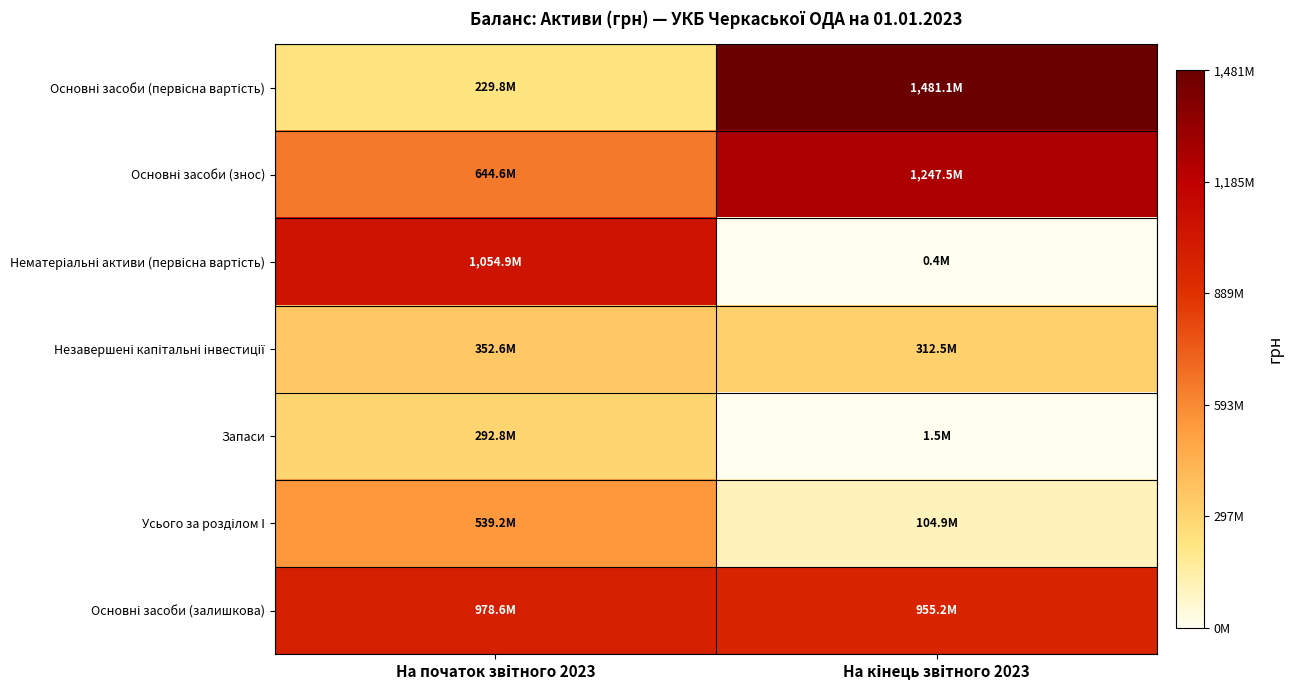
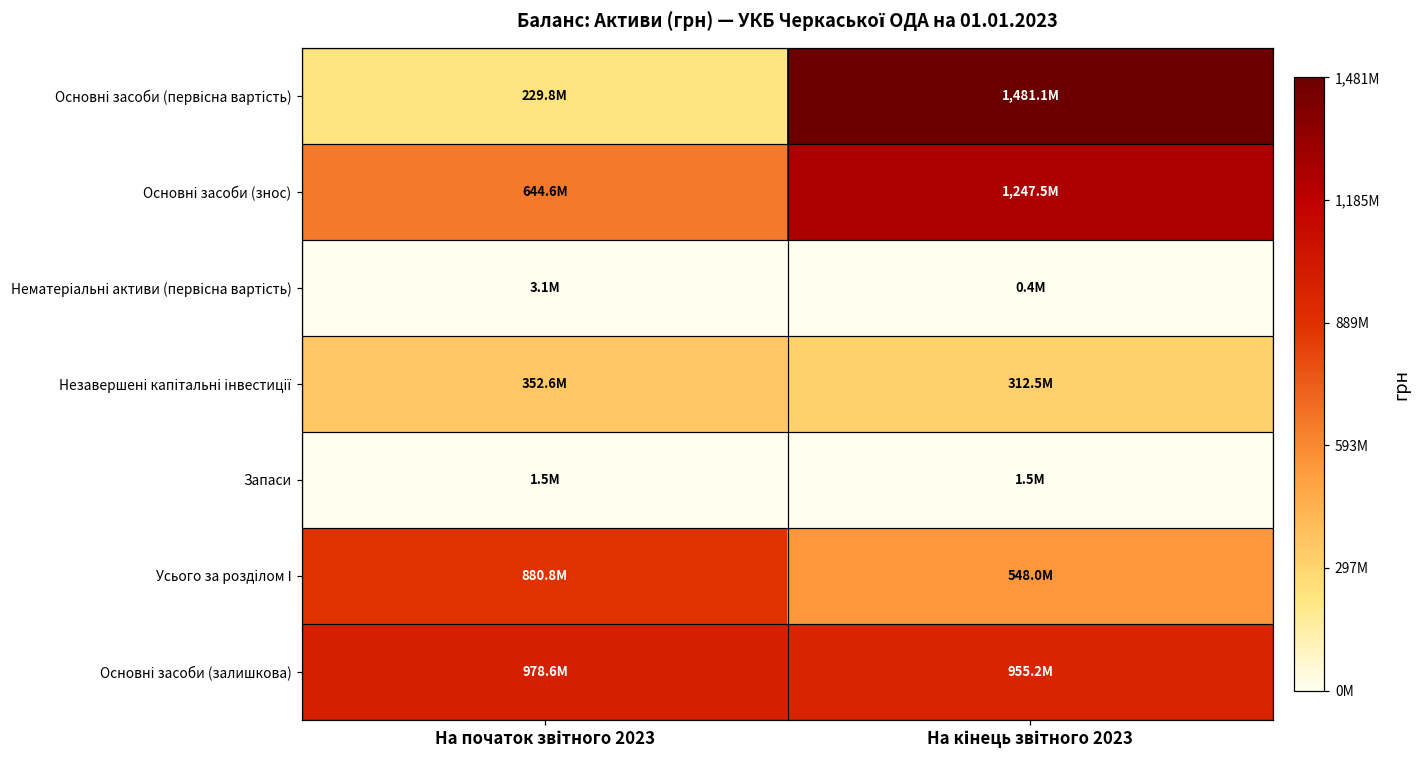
  {
    "Основні засоби (первісна вартість)": {
      "На початок звітного 2023": "229.8M",
      "На кінець звітного 2023": "1,481.1M"
    },
    "Основні засоби (знос)": {
      "На початок звітного 2023": "644.6M",
      "На кінець звітного 2023": "1,247.5M"
    },
    "Нематеріальні активи (первісна вартість)": {
-     "На початок звітного 2023": "1,054.9M",
+     "На початок звітного 2023": "3.1M",
      "На кінець звітного 2023": "0.4M"
    },
    "Незавершені капітальні інвестиції": {
      "На початок звітного 2023": "352.6M",
      "На кінець звітного 2023": "312.5M"
    },
    "Запаси": {
-     "На початок звітного 2023": "292.8M",
+     "На початок звітного 2023": "1.5M",
      "На кінець звітного 2023": "1.5M"
    },
    "Усього за розділом І": {
-     "На початок звітного 2023": "539.2M",
-     "На кінець звітного 2023": "104.9M"
+     "На початок звітного 2023": "880.8M",
+     "На кінець звітного 2023": "548.0M"
    },
    "Основні засоби (залишкова)": {
      "На початок звітного 2023": "978.6M",
      "На кінець звітного 2023": "955.2M"
    }
  }
